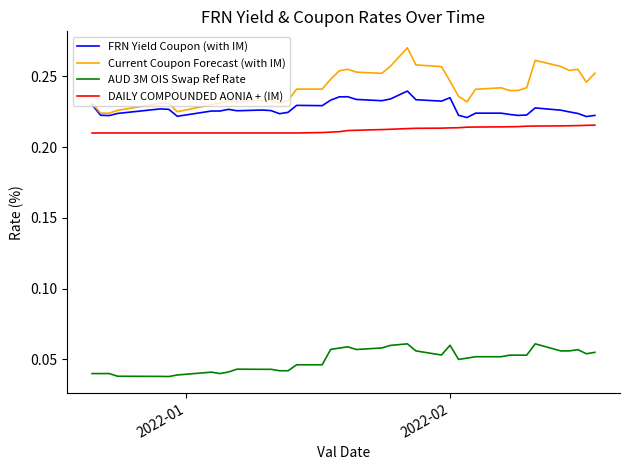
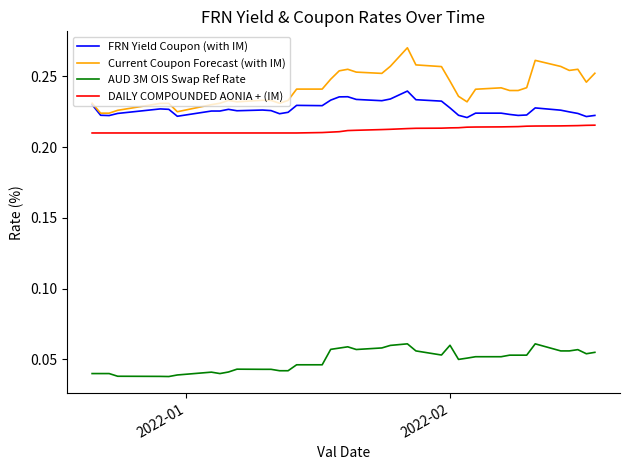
  {
    "FRN Yield Coupon (with IM)": {
-     "2022-02": 0.235
+     "2022-02": 0.228
    },
    "Current Coupon Forecast (with IM)": {
      "2022-02": 0.247
    },
    "AUD 3M OIS Swap Ref Rate": {
      "2022-02": 0.060
    },
    "DAILY COMPOUNDED AONIA + (IM)": {
      "2022-02": 0.214
    }
  }
